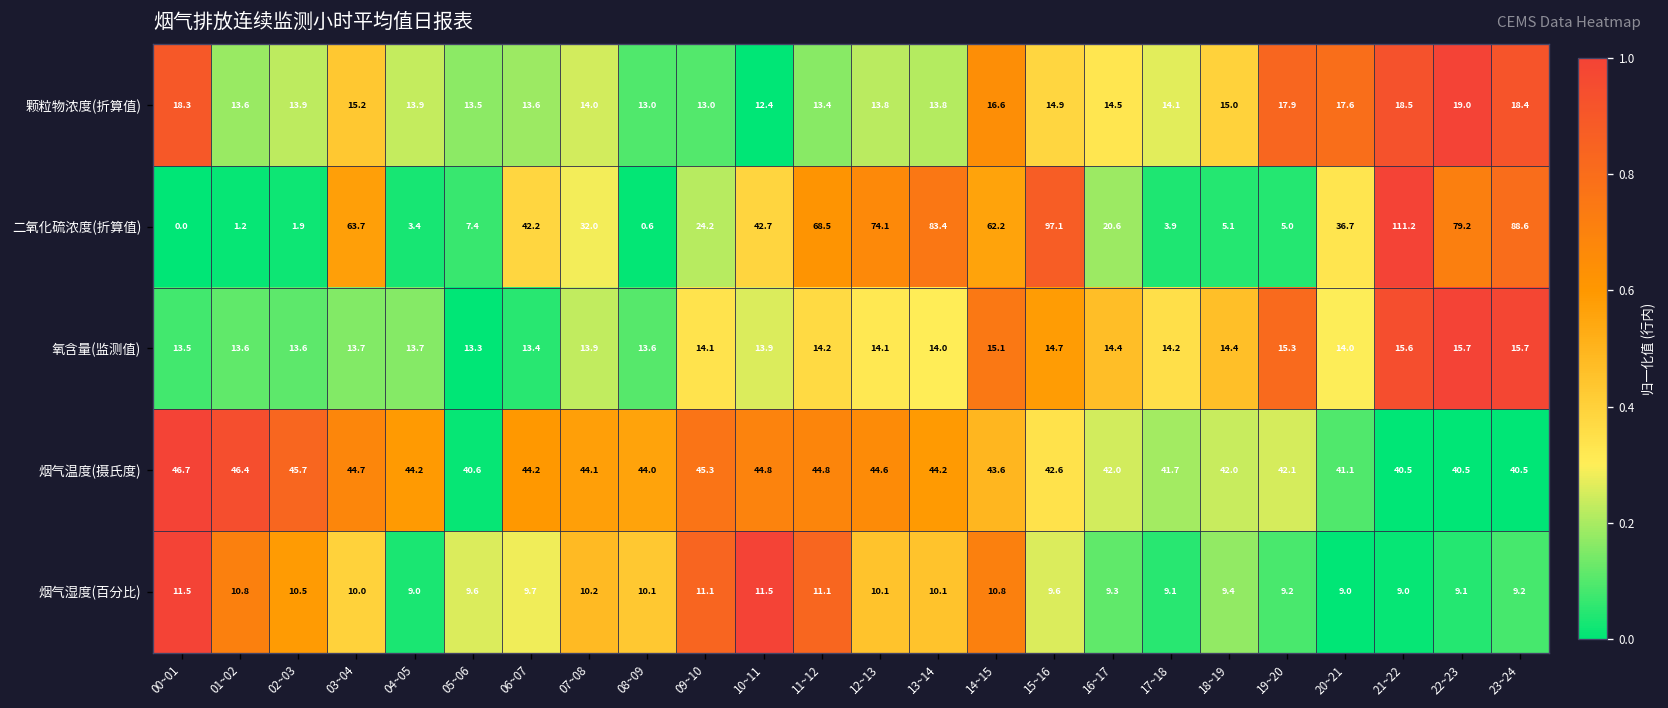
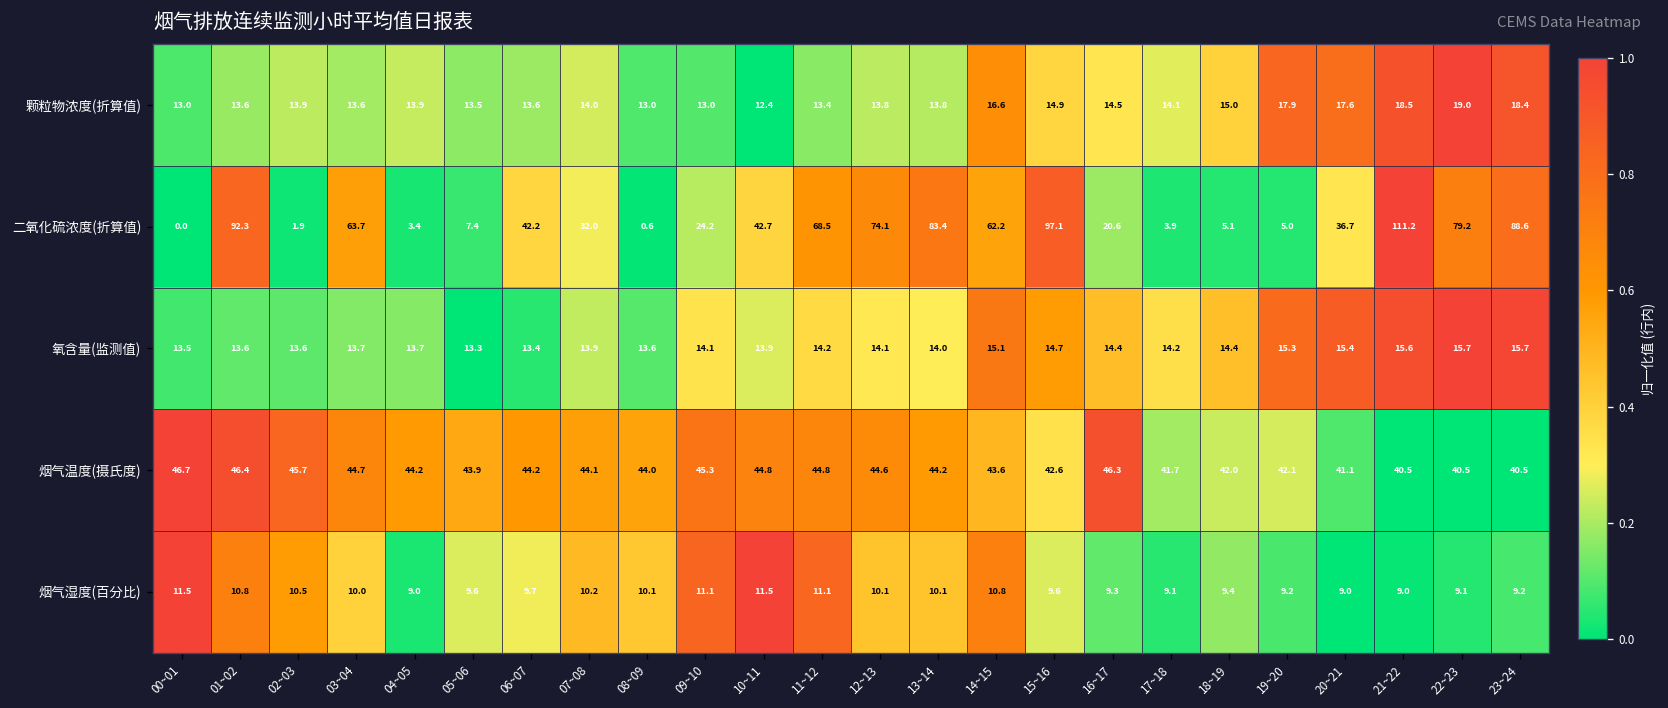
  {
    "颗粒物浓度(折算值)": {
-     "00~01": 18.3,
+     "00~01": 13.0,
      "01~02": 13.6,
      "02~03": 13.9,
-     "03~04": 15.2,
+     "03~04": 13.6,
      "04~05": 13.9,
      "05~06": 13.5,
      "06~07": 13.6,
      "07~08": 14.0,
      "08~09": 13.0,
      "09~10": 13.0,
      "10~11": 12.4,
      "11~12": 13.4,
      "12~13": 13.8,
      "13~14": 13.8,
      "14~15": 16.6,
      "15~16": 14.9,
      "16~17": 14.5,
      "17~18": 14.1,
      "18~19": 15.0,
      "19~20": 17.9,
      "20~21": 17.6,
      "21~22": 18.5,
      "22~23": 19.0,
      "23~24": 18.4
    },
    "二氧化硫浓度(折算值)": {
      "00~01": 0.0,
-     "01~02": 1.2,
+     "01~02": 92.3,
      "02~03": 1.9,
      "03~04": 63.7,
      "04~05": 3.4,
      "05~06": 7.4,
      "06~07": 42.2,
      "07~08": 32.0,
      "08~09": 0.6,
      "09~10": 24.2,
      "10~11": 42.7,
      "11~12": 68.5,
      "12~13": 74.1,
      "13~14": 83.4,
      "14~15": 62.2,
      "15~16": 97.1,
      "16~17": 20.6,
      "17~18": 3.9,
      "18~19": 5.1,
      "19~20": 5.0,
      "20~21": 36.7,
      "21~22": 111.2,
      "22~23": 79.2,
      "23~24": 88.6
    },
    "氧含量(监测值)": {
      "00~01": 13.5,
      "01~02": 13.6,
      "02~03": 13.6,
      "03~04": 13.7,
      "04~05": 13.7,
      "05~06": 13.3,
      "06~07": 13.4,
      "07~08": 13.9,
      "08~09": 13.6,
      "09~10": 14.1,
      "10~11": 13.9,
      "11~12": 14.2,
      "12~13": 14.1,
      "13~14": 14.0,
      "14~15": 15.1,
      "15~16": 14.7,
      "16~17": 14.4,
      "17~18": 14.2,
      "18~19": 14.4,
      "19~20": 15.3,
-     "20~21": 14.0,
+     "20~21": 15.4,
      "21~22": 15.6,
      "22~23": 15.7,
      "23~24": 15.7
    },
    "烟气温度(摄氏度)": {
      "00~01": 46.7,
      "01~02": 46.4,
      "02~03": 45.7,
      "03~04": 44.7,
      "04~05": 44.2,
-     "05~06": 40.6,
+     "05~06": 43.9,
      "06~07": 44.2,
      "07~08": 44.1,
      "08~09": 44.0,
      "09~10": 45.3,
      "10~11": 44.8,
      "11~12": 44.8,
      "12~13": 44.6,
      "13~14": 44.2,
      "14~15": 43.6,
      "15~16": 42.6,
-     "16~17": 42.0,
+     "16~17": 46.3,
      "17~18": 41.7,
      "18~19": 42.0,
      "19~20": 42.1,
      "20~21": 41.1,
      "21~22": 40.5,
      "22~23": 40.5,
      "23~24": 40.5
    },
    "烟气湿度(百分比)": {
      "00~01": 11.5,
      "01~02": 10.8,
      "02~03": 10.5,
      "03~04": 10.0,
      "04~05": 9.0,
      "05~06": 9.6,
      "06~07": 9.7,
      "07~08": 10.2,
      "08~09": 10.1,
      "09~10": 11.1,
      "10~11": 11.5,
      "11~12": 11.1,
      "12~13": 10.1,
      "13~14": 10.1,
      "14~15": 10.8,
      "15~16": 9.6,
      "16~17": 9.3,
      "17~18": 9.1,
      "18~19": 9.4,
      "19~20": 9.2,
      "20~21": 9.0,
      "21~22": 9.0,
      "22~23": 9.1,
      "23~24": 9.2
    }
  }
